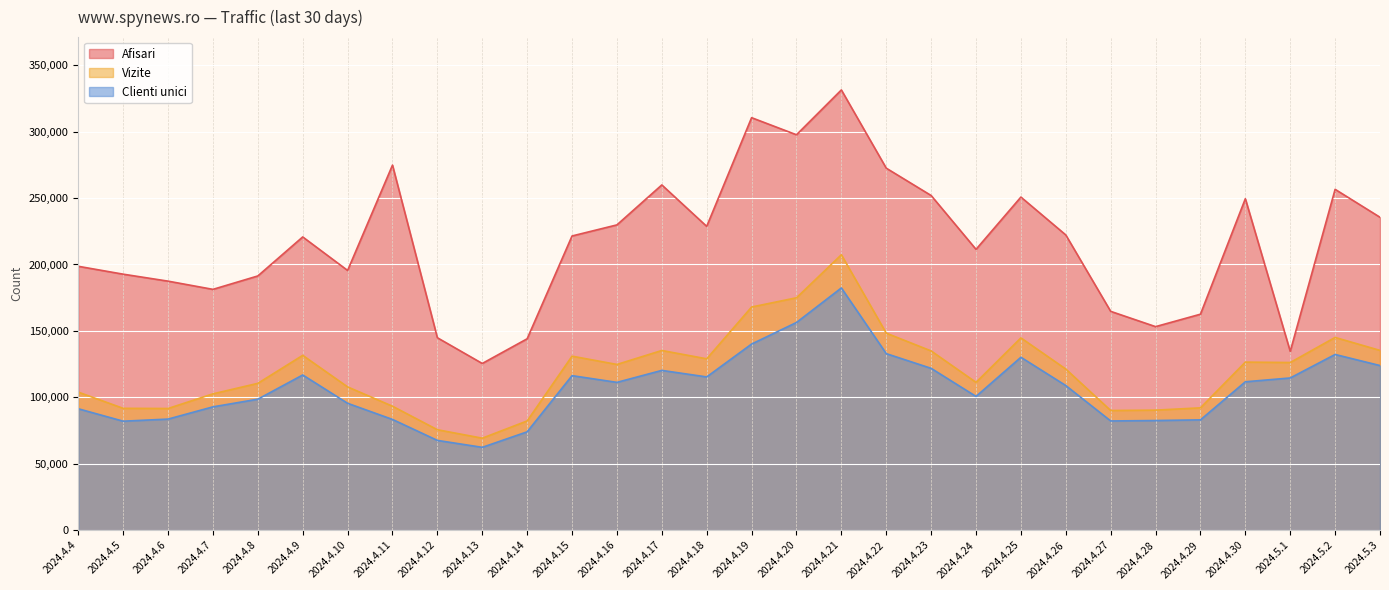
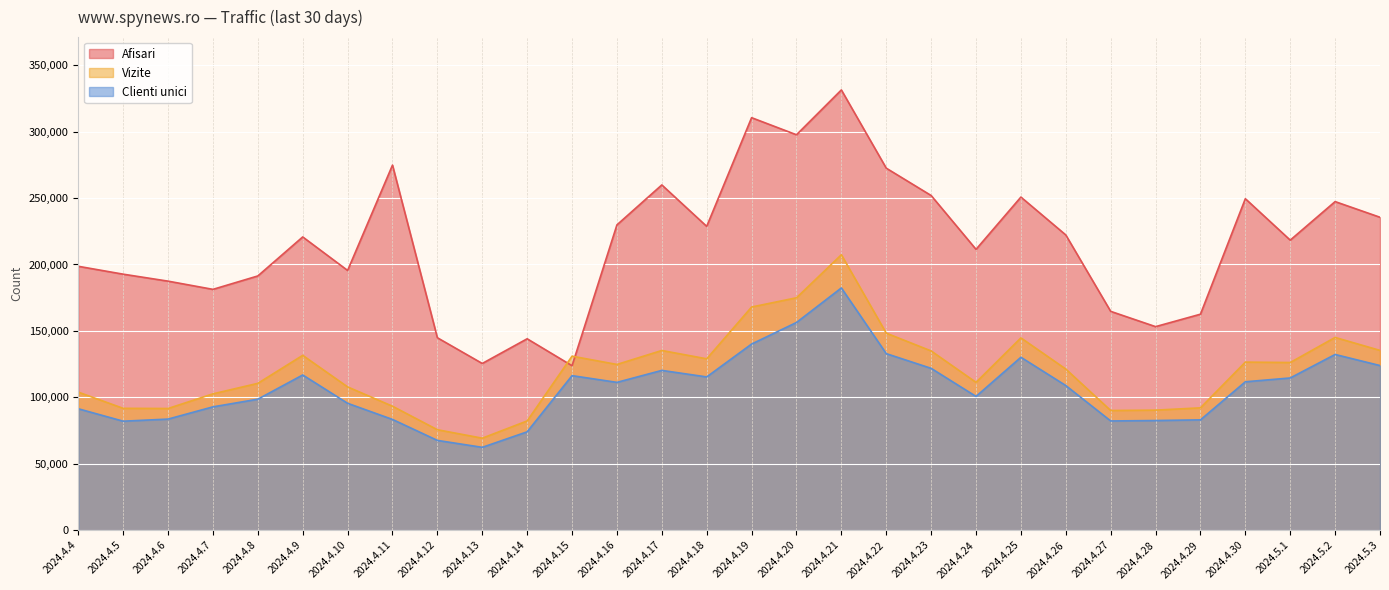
  {
    "Afisari": {
      "2024.4.4": "199,000",
      "2024.4.5": "193,000",
      "2024.4.6": "187,000",
      "2024.4.7": "181,000",
      "2024.4.8": "191,000",
      "2024.4.9": "221,000",
      "2024.4.10": "196,000",
      "2024.4.11": "275,000",
      "2024.4.12": "145,000",
      "2024.4.13": "125,000",
      "2024.4.14": "144,000",
-     "2024.4.15": "221,000",
+     "2024.4.15": "124,000",
      "2024.4.16": "230,000",
      "2024.4.17": "260,000",
      "2024.4.18": "229,000",
      "2024.4.19": "311,000",
      "2024.4.20": "298,000",
      "2024.4.21": "331,000",
      "2024.4.22": "273,000",
      "2024.4.23": "252,000",
      "2024.4.24": "211,000",
      "2024.4.25": "251,000",
      "2024.4.26": "222,000",
      "2024.4.27": "165,000",
      "2024.4.28": "153,000",
      "2024.4.29": "163,000",
      "2024.4.30": "250,000",
-     "2024.5.1": "135,000",
-     "2024.5.2": "257,000",
+     "2024.5.1": "218,000",
+     "2024.5.2": "247,000",
      "2024.5.3": "236,000"
    },
    "Vizite": {
      "2024.4.4": "104,000",
      "2024.4.5": "92,000",
      "2024.4.6": "92,000",
      "2024.4.7": "103,000",
      "2024.4.8": "111,000",
      "2024.4.9": "132,000",
      "2024.4.10": "108,000",
      "2024.4.11": "93,000",
      "2024.4.12": "76,000",
      "2024.4.13": "69,000",
      "2024.4.14": "82,000",
      "2024.4.15": "131,000",
      "2024.4.16": "125,000",
      "2024.4.17": "135,000",
      "2024.4.18": "129,000",
      "2024.4.19": "168,000",
      "2024.4.20": "175,000",
      "2024.4.21": "207,000",
      "2024.4.22": "148,000",
      "2024.4.23": "135,000",
      "2024.4.24": "111,000",
      "2024.4.25": "145,000",
      "2024.4.26": "121,000",
      "2024.4.27": "90,000",
      "2024.4.28": "90,000",
      "2024.4.29": "92,000",
      "2024.4.30": "126,000",
      "2024.5.1": "126,000",
      "2024.5.2": "145,000",
      "2024.5.3": "135,000"
    },
    "Clienti unici": {
      "2024.4.4": "91,000",
      "2024.4.5": "82,000",
      "2024.4.6": "84,000",
      "2024.4.7": "93,000",
      "2024.4.8": "99,000",
      "2024.4.9": "117,000",
      "2024.4.10": "95,000",
      "2024.4.11": "83,000",
      "2024.4.12": "68,000",
      "2024.4.13": "62,000",
      "2024.4.14": "74,000",
      "2024.4.15": "116,000",
      "2024.4.16": "111,000",
      "2024.4.17": "120,000",
      "2024.4.18": "115,000",
      "2024.4.19": "140,000",
      "2024.4.20": "156,000",
      "2024.4.21": "182,000",
      "2024.4.22": "133,000",
      "2024.4.23": "122,000",
      "2024.4.24": "101,000",
      "2024.4.25": "130,000",
      "2024.4.26": "109,000",
      "2024.4.27": "82,000",
      "2024.4.28": "83,000",
      "2024.4.29": "83,000",
      "2024.4.30": "112,000",
      "2024.5.1": "115,000",
      "2024.5.2": "132,000",
      "2024.5.3": "124,000"
    }
  }
